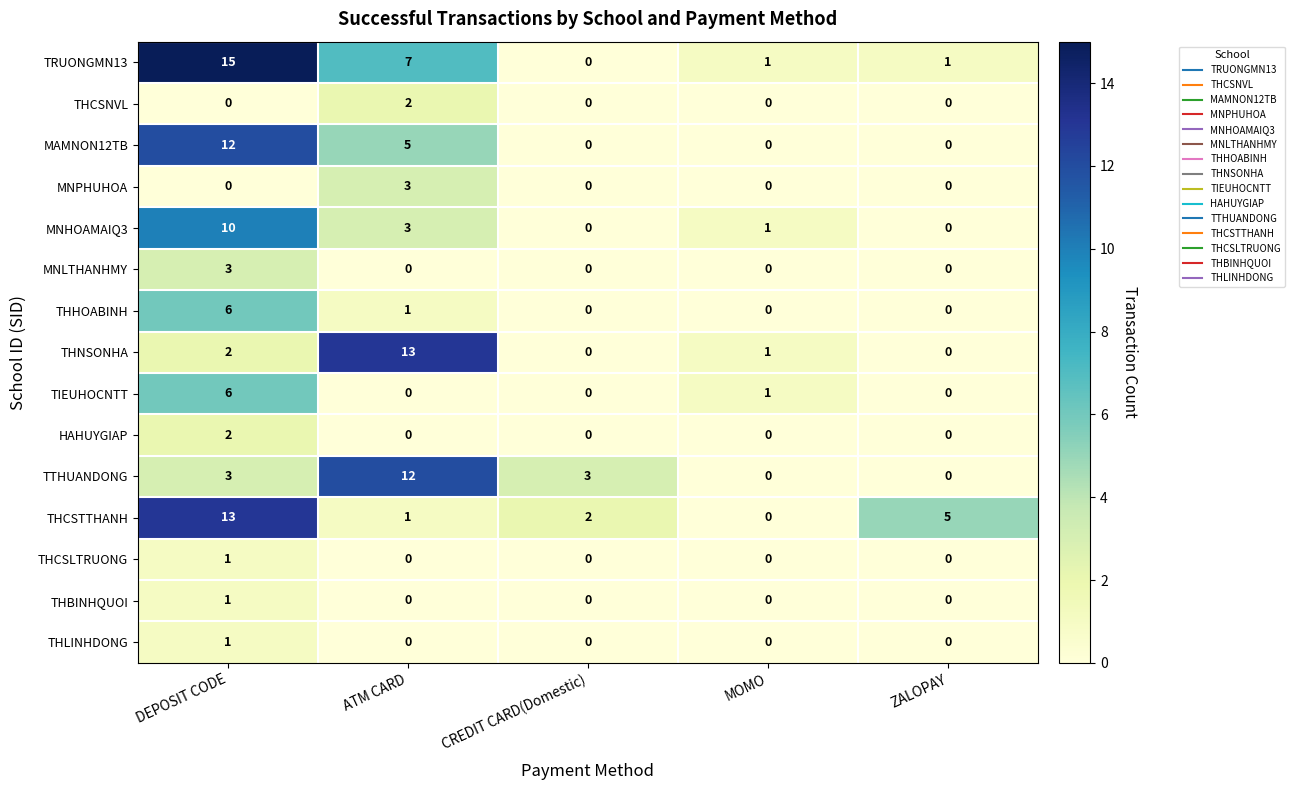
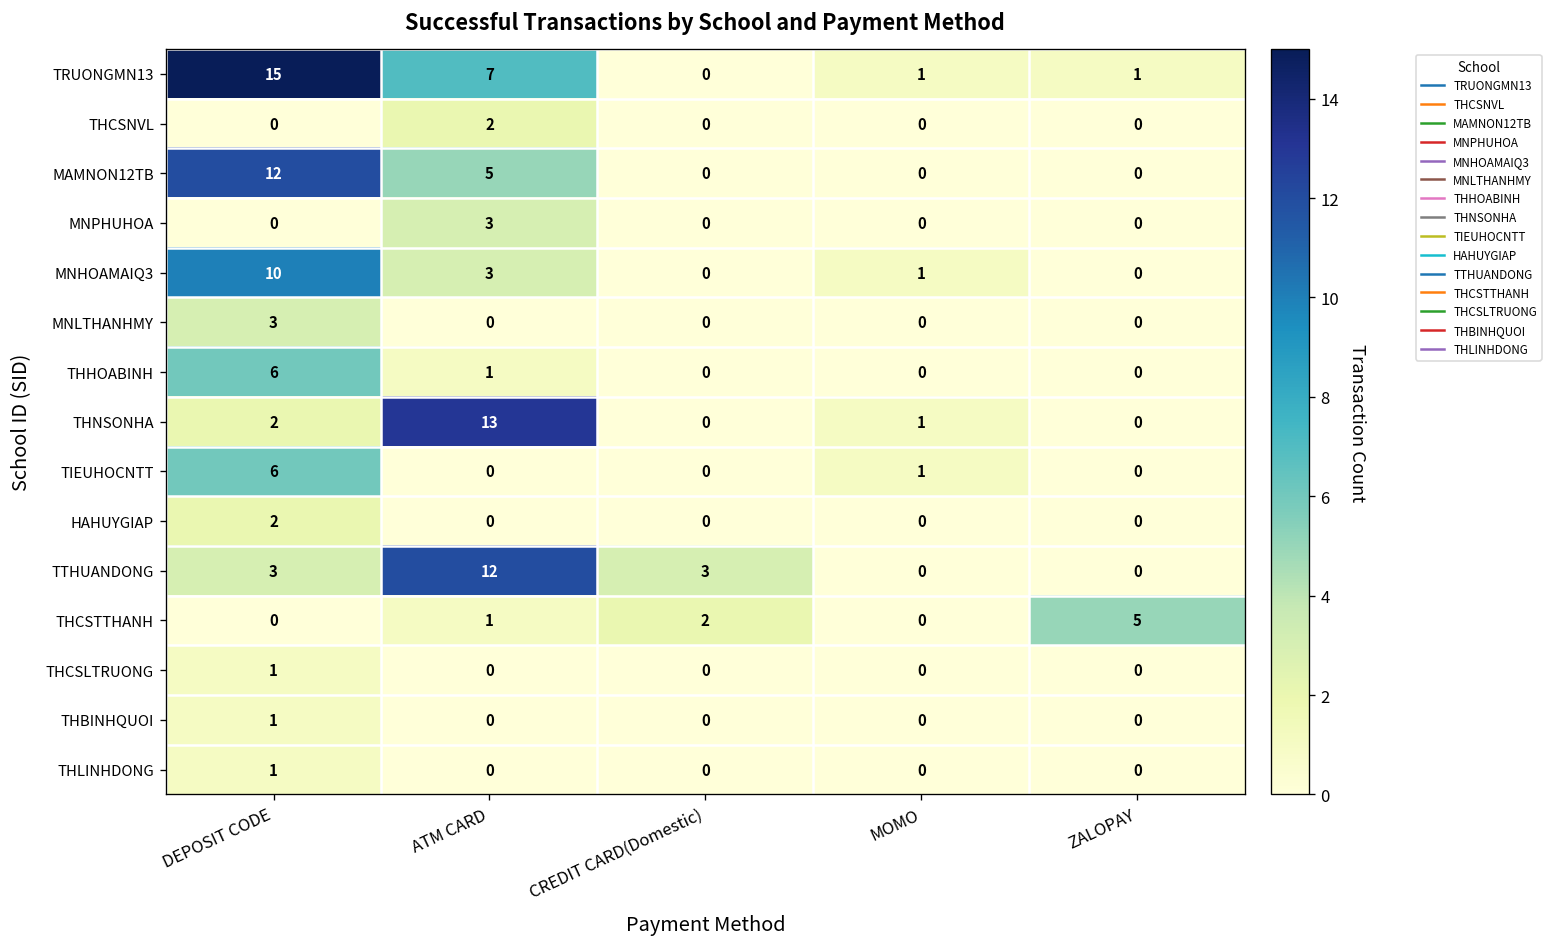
  {
    "TRUONGMN13": {
      "DEPOSIT CODE": 15,
      "ATM CARD": 7,
      "CREDIT CARD(Domestic)": 0,
      "MOMO": 1,
      "ZALOPAY": 1
    },
    "THCSNVL": {
      "DEPOSIT CODE": 0,
      "ATM CARD": 2,
      "CREDIT CARD(Domestic)": 0,
      "MOMO": 0,
      "ZALOPAY": 0
    },
    "MAMNON12TB": {
      "DEPOSIT CODE": 12,
      "ATM CARD": 5,
      "CREDIT CARD(Domestic)": 0,
      "MOMO": 0,
      "ZALOPAY": 0
    },
    "MNPHUHOA": {
      "DEPOSIT CODE": 0,
      "ATM CARD": 3,
      "CREDIT CARD(Domestic)": 0,
      "MOMO": 0,
      "ZALOPAY": 0
    },
    "MNHOAMAIQ3": {
      "DEPOSIT CODE": 10,
      "ATM CARD": 3,
      "CREDIT CARD(Domestic)": 0,
      "MOMO": 1,
      "ZALOPAY": 0
    },
    "MNLTHANHMY": {
      "DEPOSIT CODE": 3,
      "ATM CARD": 0,
      "CREDIT CARD(Domestic)": 0,
      "MOMO": 0,
      "ZALOPAY": 0
    },
    "THHOABINH": {
      "DEPOSIT CODE": 6,
      "ATM CARD": 1,
      "CREDIT CARD(Domestic)": 0,
      "MOMO": 0,
      "ZALOPAY": 0
    },
    "THNSONHA": {
      "DEPOSIT CODE": 2,
      "ATM CARD": 13,
      "CREDIT CARD(Domestic)": 0,
      "MOMO": 1,
      "ZALOPAY": 0
    },
    "TIEUHOCNTT": {
      "DEPOSIT CODE": 6,
      "ATM CARD": 0,
      "CREDIT CARD(Domestic)": 0,
      "MOMO": 1,
      "ZALOPAY": 0
    },
    "HAHUYGIAP": {
      "DEPOSIT CODE": 2,
      "ATM CARD": 0,
      "CREDIT CARD(Domestic)": 0,
      "MOMO": 0,
      "ZALOPAY": 0
    },
    "TTHUANDONG": {
      "DEPOSIT CODE": 3,
      "ATM CARD": 12,
      "CREDIT CARD(Domestic)": 3,
      "MOMO": 0,
      "ZALOPAY": 0
    },
    "THCSTTHANH": {
-     "DEPOSIT CODE": 13,
+     "DEPOSIT CODE": 0,
      "ATM CARD": 1,
      "CREDIT CARD(Domestic)": 2,
      "MOMO": 0,
      "ZALOPAY": 5
    },
    "THCSLTRUONG": {
      "DEPOSIT CODE": 1,
      "ATM CARD": 0,
      "CREDIT CARD(Domestic)": 0,
      "MOMO": 0,
      "ZALOPAY": 0
    },
    "THBINHQUOI": {
      "DEPOSIT CODE": 1,
      "ATM CARD": 0,
      "CREDIT CARD(Domestic)": 0,
      "MOMO": 0,
      "ZALOPAY": 0
    },
    "THLINHDONG": {
      "DEPOSIT CODE": 1,
      "ATM CARD": 0,
      "CREDIT CARD(Domestic)": 0,
      "MOMO": 0,
      "ZALOPAY": 0
    }
  }
